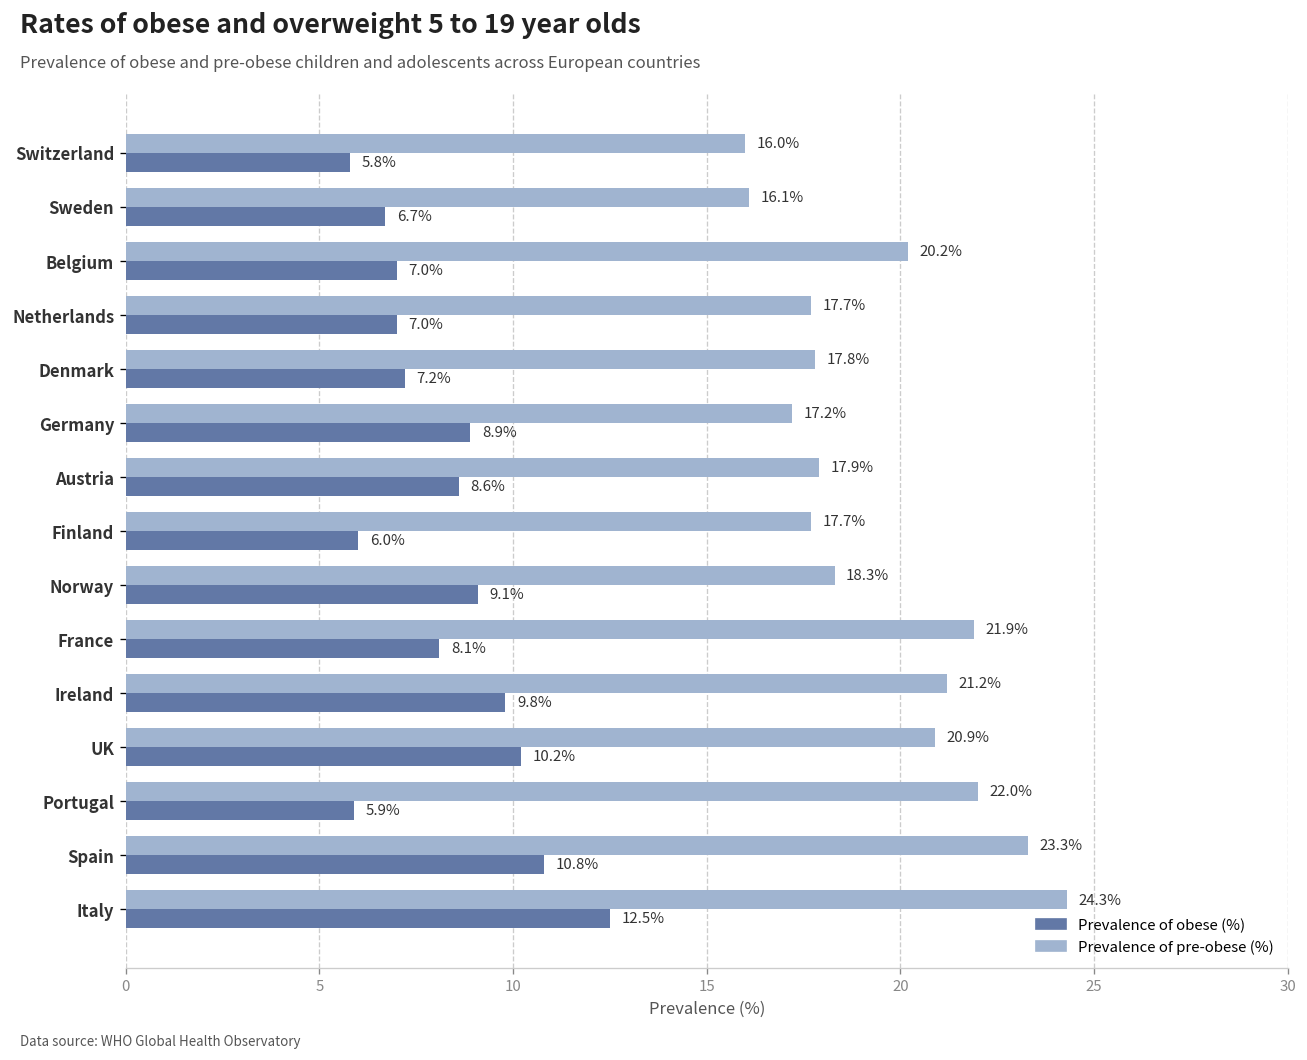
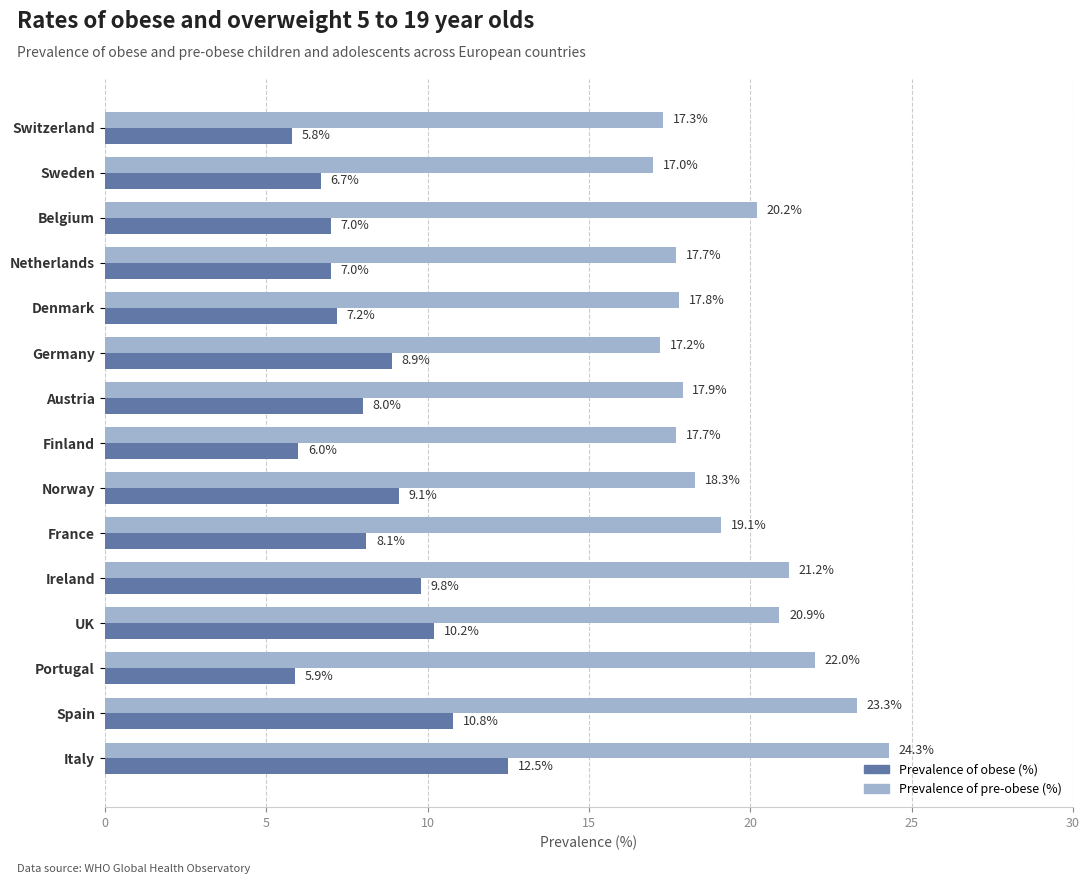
  {
    "Prevalence of pre-obese (%)": {
-     "Switzerland": "16.0%",
-     "Sweden": "16.1%",
+     "Switzerland": "17.3%",
+     "Sweden": "17.0%",
      "Belgium": "20.2%",
      "Netherlands": "17.7%",
      "Denmark": "17.8%",
      "Germany": "17.2%",
      "Austria": "17.9%",
      "Finland": "17.7%",
      "Norway": "18.3%",
-     "France": "21.9%",
+     "France": "19.1%",
      "Ireland": "21.2%",
      "UK": "20.9%",
      "Portugal": "22.0%",
      "Spain": "23.3%",
      "Italy": "24.3%"
    },
    "Prevalence of obese (%)": {
      "Switzerland": "5.8%",
      "Sweden": "6.7%",
      "Belgium": "7.0%",
      "Netherlands": "7.0%",
      "Denmark": "7.2%",
      "Germany": "8.9%",
-     "Austria": "8.6%",
+     "Austria": "8.0%",
      "Finland": "6.0%",
      "Norway": "9.1%",
      "France": "8.1%",
      "Ireland": "9.8%",
      "UK": "10.2%",
      "Portugal": "5.9%",
      "Spain": "10.8%",
      "Italy": "12.5%"
    }
  }
